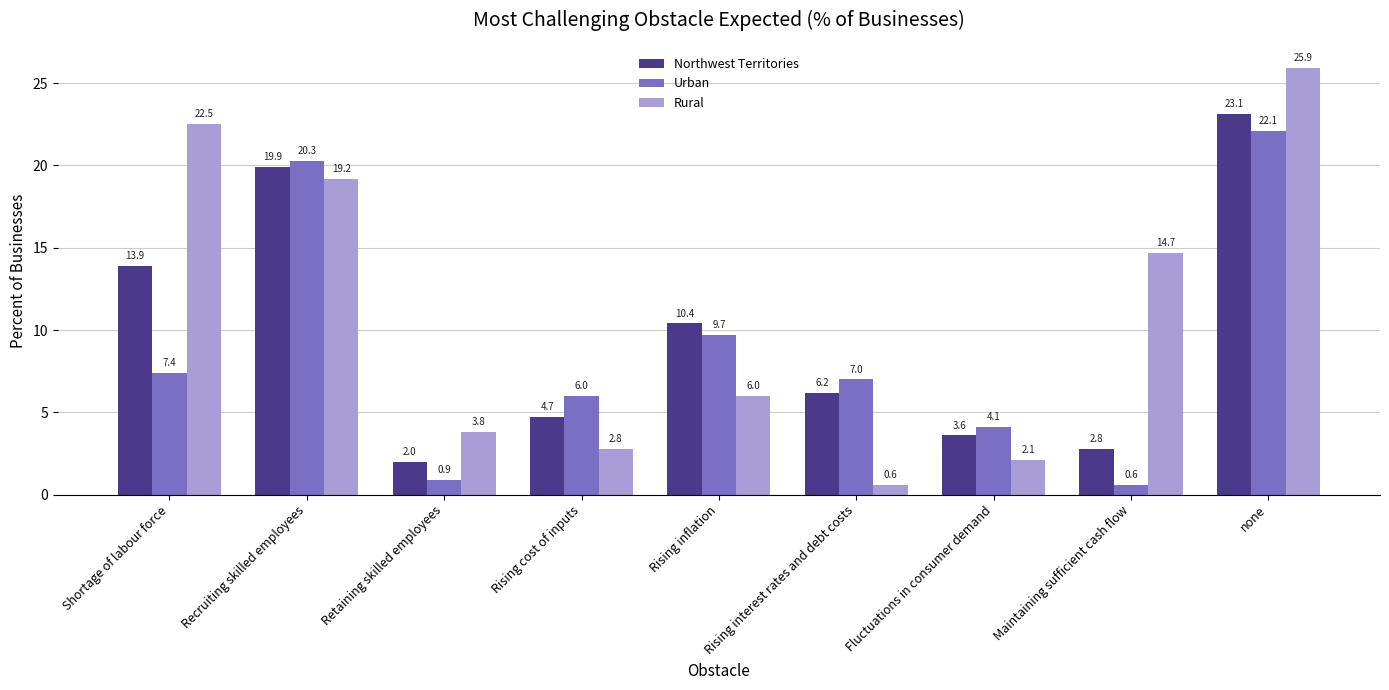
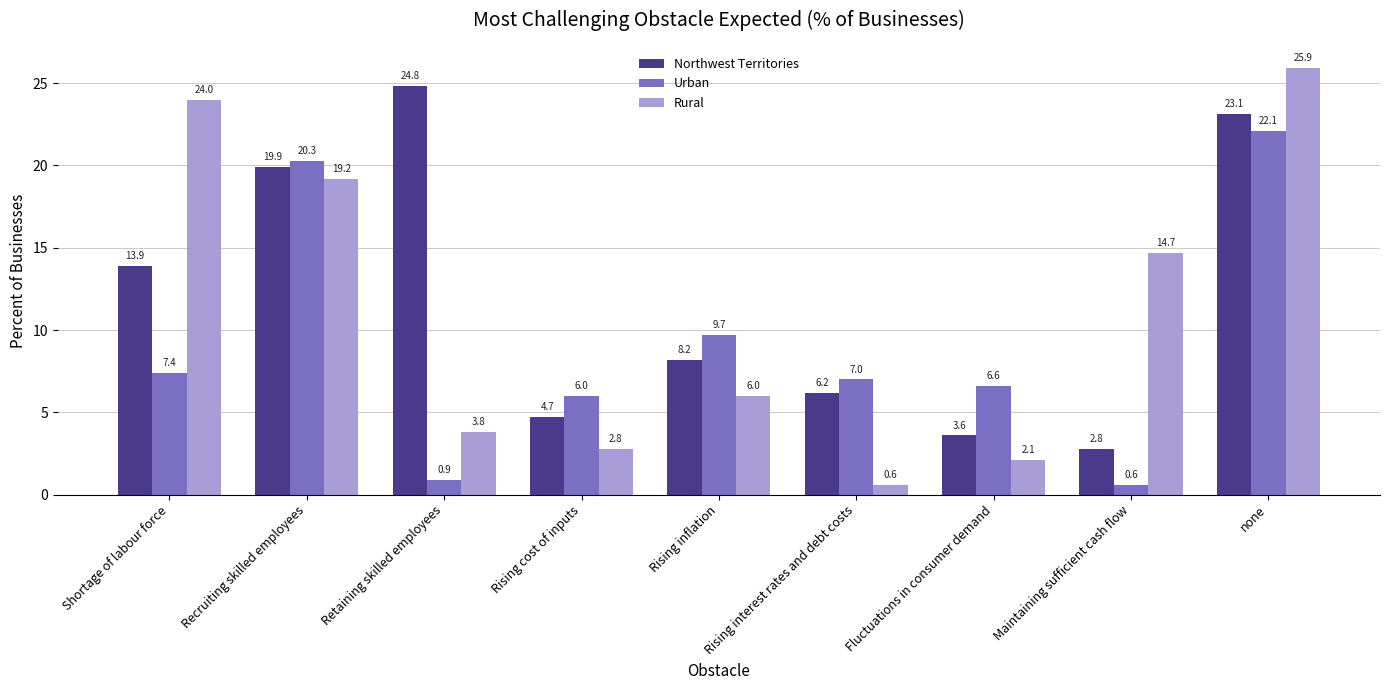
  {
    "Northwest Territories": {
      "Shortage of labour force": 13.9,
      "Recruiting skilled employees": 19.9,
-     "Retaining skilled employees": 2.0,
+     "Retaining skilled employees": 24.8,
      "Rising cost of inputs": 4.7,
-     "Rising inflation": 10.4,
+     "Rising inflation": 8.2,
      "Rising interest rates and debt costs": 6.2,
      "Fluctuations in consumer demand": 3.6,
      "Maintaining sufficient cash flow": 2.8,
      "none": 23.1
    },
    "Urban": {
      "Shortage of labour force": 7.4,
      "Recruiting skilled employees": 20.3,
      "Retaining skilled employees": 0.9,
      "Rising cost of inputs": 6.0,
      "Rising inflation": 9.7,
      "Rising interest rates and debt costs": 7.0,
-     "Fluctuations in consumer demand": 4.1,
+     "Fluctuations in consumer demand": 6.6,
      "Maintaining sufficient cash flow": 0.6,
      "none": 22.1
    },
    "Rural": {
-     "Shortage of labour force": 22.5,
+     "Shortage of labour force": 24.0,
      "Recruiting skilled employees": 19.2,
      "Retaining skilled employees": 3.8,
      "Rising cost of inputs": 2.8,
      "Rising inflation": 6.0,
      "Rising interest rates and debt costs": 0.6,
      "Fluctuations in consumer demand": 2.1,
      "Maintaining sufficient cash flow": 14.7,
      "none": 25.9
    }
  }
